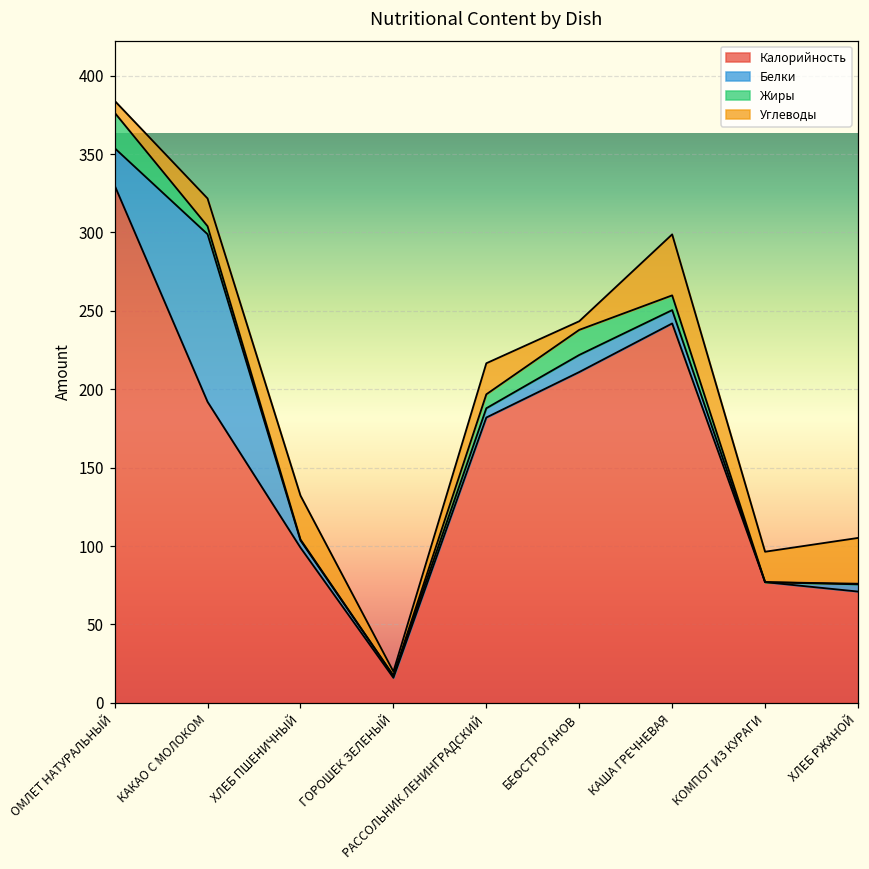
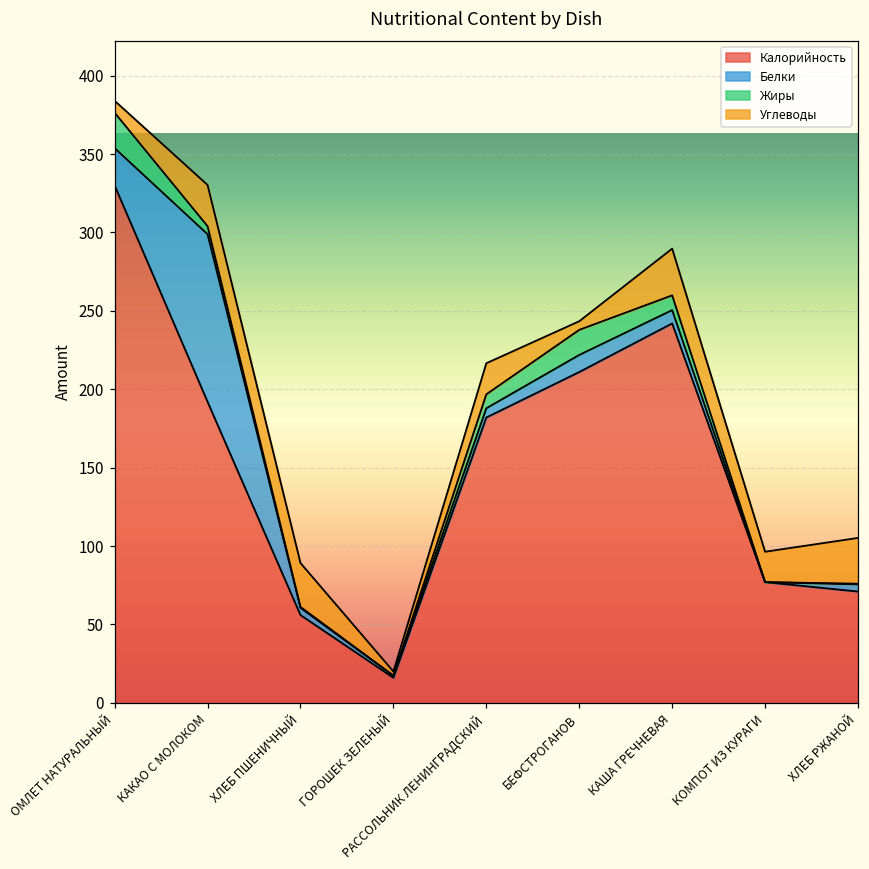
  {
    "Калорийность": {
      "ОМЛЕТ НАТУРАЛЬНЫЙ": 330,
      "КАКАО С МОЛОКОМ": 192,
-     "ХЛЕБ ПШЕНИЧНЫЙ": 99,
+     "ХЛЕБ ПШЕНИЧНЫЙ": 56,
      "РАССОЛЬНИК ЛЕНИНГРАДСКИЙ": 182,
      "БЕФСТРОГАНОВ": 211,
      "КАША ГРЕЧНЕВАЯ": 242,
      "ХЛЕБ РЖАНОЙ": 71
    },
    "Белки": {
      "ОМЛЕТ НАТУРАЛЬНЫЙ": 24,
      "КАКАО С МОЛОКОМ": 107,
      "РАССОЛЬНИК ЛЕНИНГРАДСКИЙ": 6,
      "БЕФСТРОГАНОВ": 11,
      "КАША ГРЕЧНЕВАЯ": 9
    },
    "Жиры": {
      "ОМЛЕТ НАТУРАЛЬНЫЙ": 23,
      "КАКАО С МОЛОКОМ": 5,
      "РАССОЛЬНИК ЛЕНИНГРАДСКИЙ": 9,
      "БЕФСТРОГАНОВ": 16,
      "КАША ГРЕЧНЕВАЯ": 9
    },
    "Углеводы": {
      "ОМЛЕТ НАТУРАЛЬНЫЙ": 8,
-     "КАКАО С МОЛОКОМ": 18,
+     "КАКАО С МОЛОКОМ": 26,
      "ХЛЕБ ПШЕНИЧНЫЙ": 28,
      "ГОРОШЕК ЗЕЛЕНЫЙ": 3,
      "РАССОЛЬНИК ЛЕНИНГРАДСКИЙ": 20,
      "БЕФСТРОГАНОВ": 6,
-     "КАША ГРЕЧНЕВАЯ": 39,
+     "КАША ГРЕЧНЕВАЯ": 30,
      "КОМПОТ ИЗ КУРАГИ": 19,
      "ХЛЕБ РЖАНОЙ": 29
    }
  }
